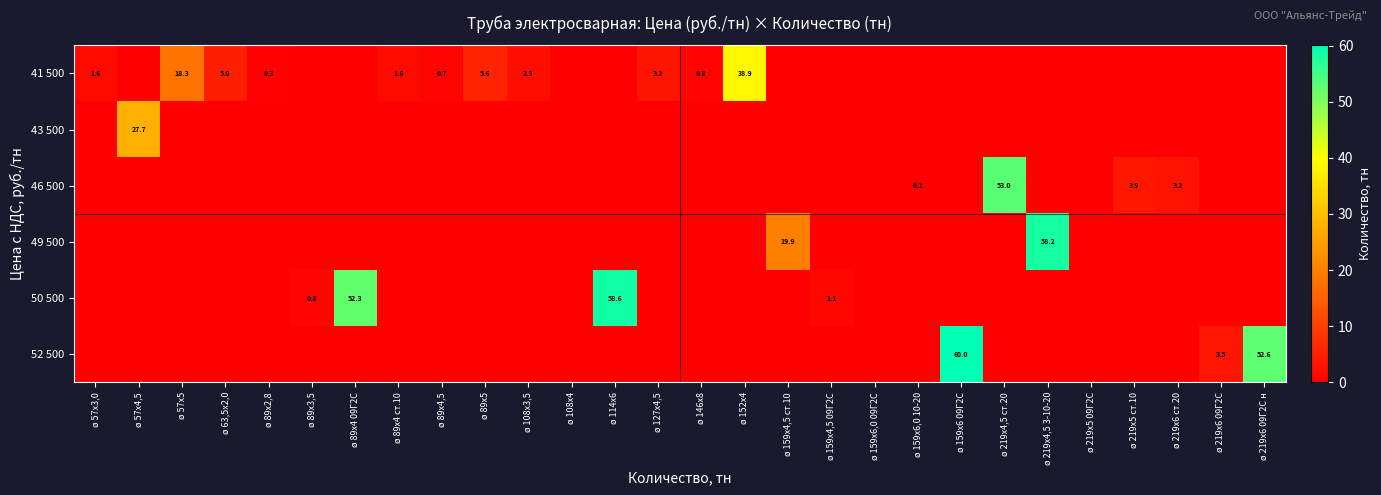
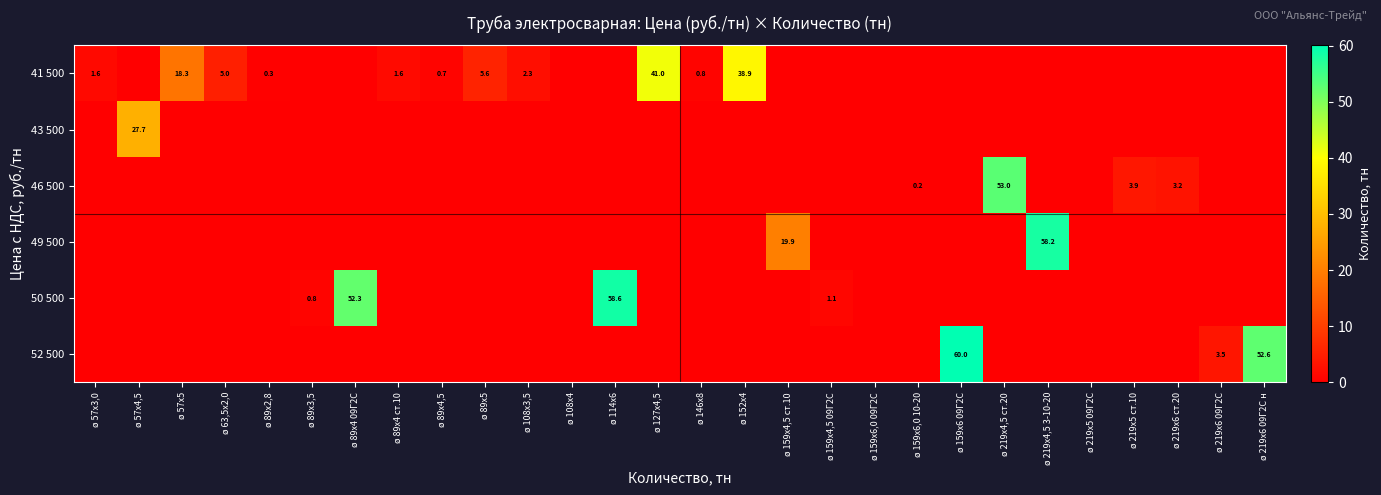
  {
    "41 500": {
      "ø 57х3,0": 1.6,
      "ø 57х5": 18.3,
      "ø 63,5х2,0": 5.0,
      "ø 89х2,8": 0.3,
      "ø 89х4 ст.10": 1.6,
      "ø 89х4,5": 0.7,
      "ø 89х5": 5.6,
      "ø 108х3,5": 2.3,
-     "ø 127х4,5": 3.2,
+     "ø 127х4,5": 41.0,
      "ø 146х8": 0.8,
      "ø 152х4": 38.9
    },
    "43 500": {
      "ø 57х4,5": 27.7
    },
    "46 500": {
      "ø 159х6,0 10-20": 0.2,
      "ø 219х4,5 ст.20": 53.0,
      "ø 219х5 ст.10": 3.9,
      "ø 219х6 ст.20": 3.2
    },
    "49 500": {
      "ø 159х4,5 ст.10": 19.9,
      "ø 219х4,5 3-10-20": 58.2
    },
    "50 500": {
      "ø 89х3,5": 0.8,
      "ø 89х4 09Г2С": 52.3,
      "ø 114х6": 58.6,
      "ø 159х4,5 09Г2С": 1.1
    },
    "52 500": {
      "ø 159х6 09Г2С": 60.0,
      "ø 219х6 09Г2С": 3.5,
      "ø 219х6 09Г2С н": 52.6
    }
  }
